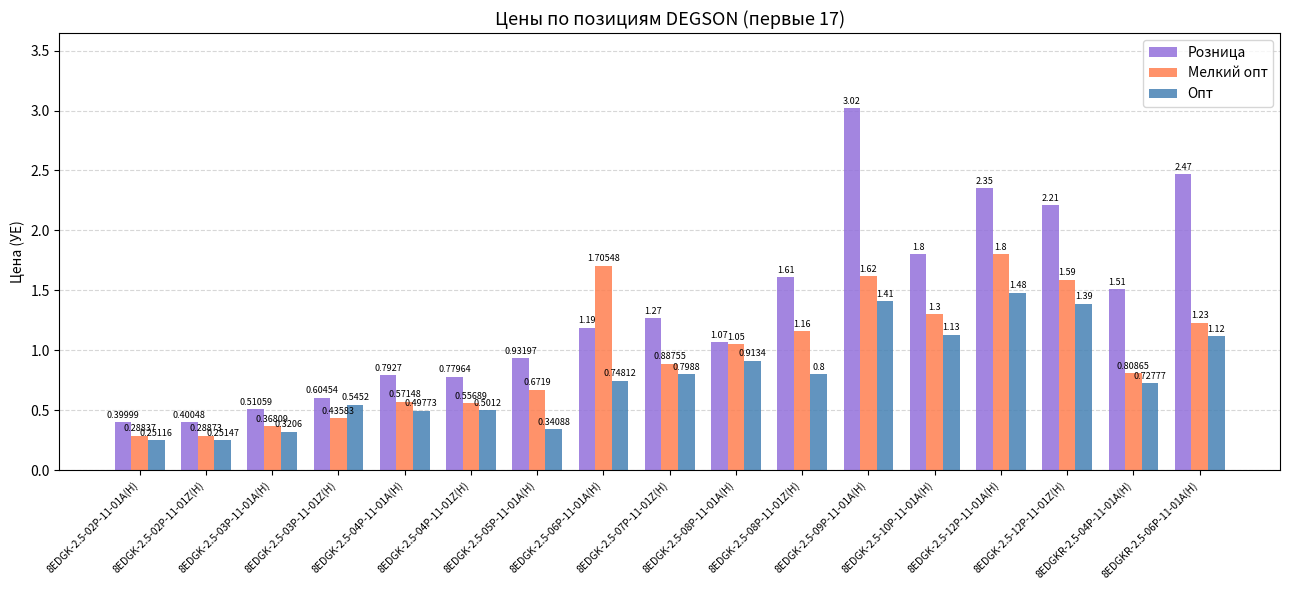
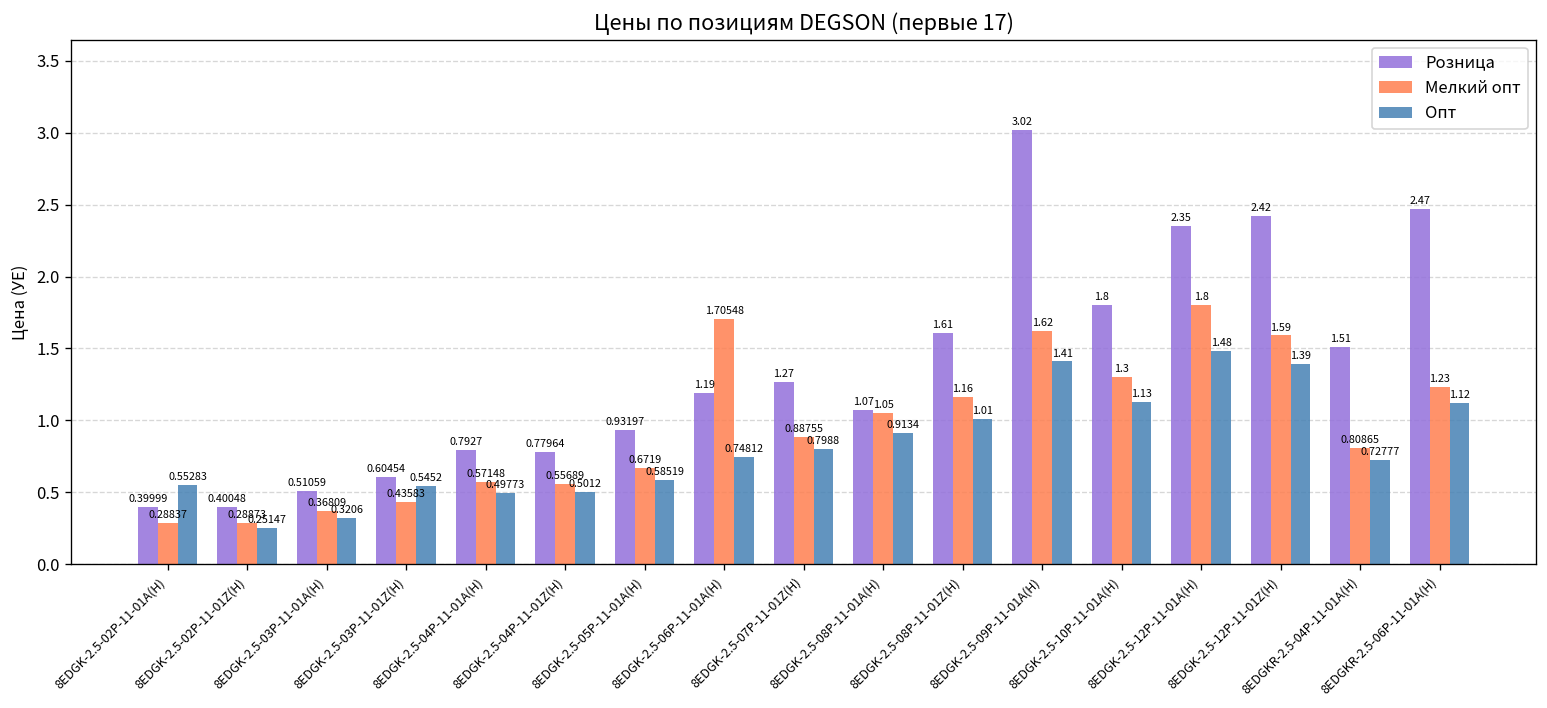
  {
    "Розница": {
      "8EDGK-2.5-02P-11-01A(H)": 0.39999,
      "8EDGK-2.5-02P-11-01Z(H)": 0.40048,
      "8EDGK-2.5-03P-11-01A(H)": 0.51059,
      "8EDGK-2.5-03P-11-01Z(H)": 0.60454,
      "8EDGK-2.5-04P-11-01A(H)": 0.7927,
      "8EDGK-2.5-04P-11-01Z(H)": 0.77964,
      "8EDGK-2.5-05P-11-01A(H)": 0.93197,
      "8EDGK-2.5-06P-11-01A(H)": 1.19,
      "8EDGK-2.5-07P-11-01Z(H)": 1.27,
      "8EDGK-2.5-08P-11-01A(H)": 1.07,
      "8EDGK-2.5-08P-11-01Z(H)": 1.61,
      "8EDGK-2.5-09P-11-01A(H)": 3.02,
      "8EDGK-2.5-10P-11-01A(H)": 1.8,
      "8EDGK-2.5-12P-11-01A(H)": 2.35,
-     "8EDGK-2.5-12P-11-01Z(H)": 2.21,
+     "8EDGK-2.5-12P-11-01Z(H)": 2.42,
      "8EDGKR-2.5-04P-11-01A(H)": 1.51,
      "8EDGKR-2.5-06P-11-01A(H)": 2.47
    },
    "Мелкий опт": {
      "8EDGK-2.5-03P-11-01Z(H)": 0.43583,
      "8EDGK-2.5-04P-11-01A(H)": 0.57148,
      "8EDGK-2.5-04P-11-01Z(H)": 0.55689,
      "8EDGK-2.5-05P-11-01A(H)": 0.6719,
      "8EDGK-2.5-06P-11-01A(H)": 1.70548,
      "8EDGK-2.5-07P-11-01Z(H)": 0.88755,
      "8EDGK-2.5-08P-11-01A(H)": 1.05,
      "8EDGK-2.5-08P-11-01Z(H)": 1.16,
      "8EDGK-2.5-09P-11-01A(H)": 1.62,
      "8EDGK-2.5-10P-11-01A(H)": 1.3,
      "8EDGK-2.5-12P-11-01A(H)": 1.8,
      "8EDGK-2.5-12P-11-01Z(H)": 1.59,
      "8EDGKR-2.5-04P-11-01A(H)": 0.80865,
      "8EDGKR-2.5-06P-11-01A(H)": 1.23
    },
    "Опт": {
-     "8EDGK-2.5-02P-11-01A(H)": 0.25116,
+     "8EDGK-2.5-02P-11-01A(H)": 0.55283,
      "8EDGK-2.5-03P-11-01Z(H)": 0.5452,
      "8EDGK-2.5-04P-11-01A(H)": 0.49773,
      "8EDGK-2.5-04P-11-01Z(H)": 0.5012,
-     "8EDGK-2.5-05P-11-01A(H)": 0.34088,
+     "8EDGK-2.5-05P-11-01A(H)": 0.58519,
      "8EDGK-2.5-06P-11-01A(H)": 0.74812,
      "8EDGK-2.5-07P-11-01Z(H)": 0.7988,
      "8EDGK-2.5-08P-11-01A(H)": 0.9134,
-     "8EDGK-2.5-08P-11-01Z(H)": 0.8,
+     "8EDGK-2.5-08P-11-01Z(H)": 1.01,
      "8EDGK-2.5-09P-11-01A(H)": 1.41,
      "8EDGK-2.5-10P-11-01A(H)": 1.13,
      "8EDGK-2.5-12P-11-01A(H)": 1.48,
      "8EDGK-2.5-12P-11-01Z(H)": 1.39,
      "8EDGKR-2.5-04P-11-01A(H)": 0.72777,
      "8EDGKR-2.5-06P-11-01A(H)": 1.12
    }
  }
